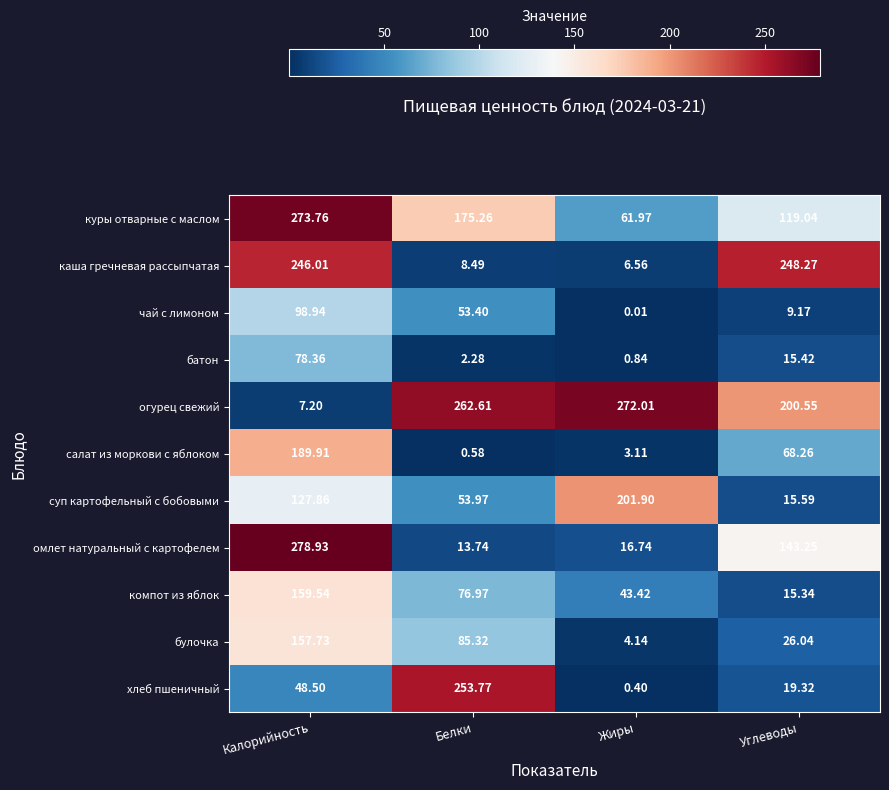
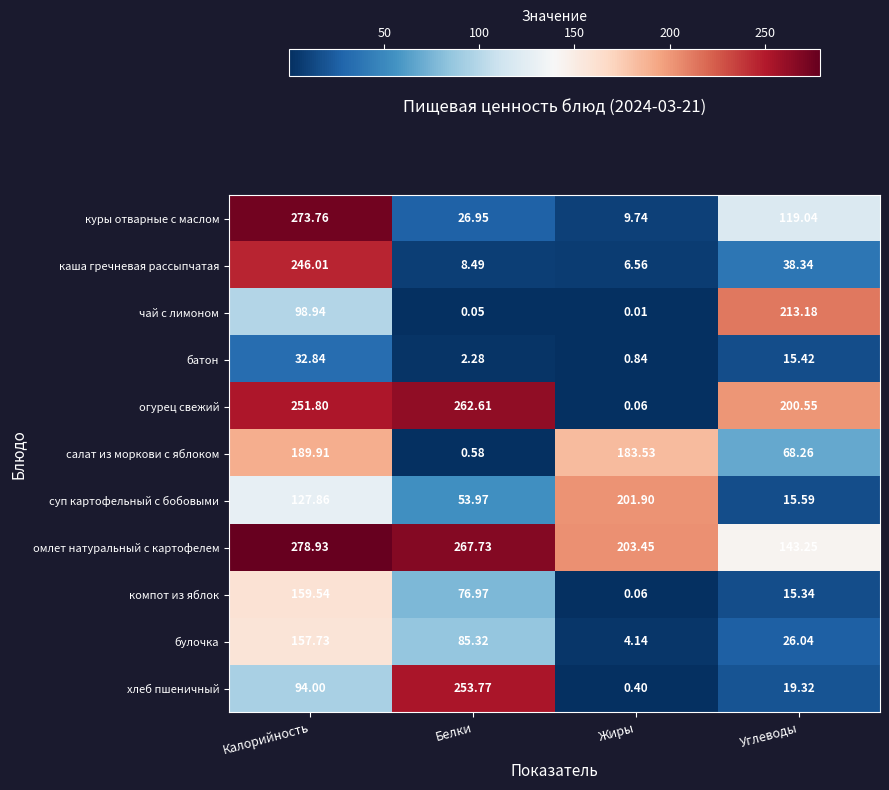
  {
    "куры отварные с маслом": {
      "Калорийность": 273.76,
-     "Белки": 175.26,
-     "Жиры": 61.97
+     "Белки": 26.95,
+     "Жиры": 9.74
    },
    "каша гречневая рассыпчатая": {
      "Калорийность": 246.01,
      "Белки": 8.49,
      "Жиры": 6.56,
-     "Углеводы": 248.27
+     "Углеводы": 38.34
    },
    "чай с лимоном": {
      "Калорийность": 98.94,
-     "Белки": 53.40,
+     "Белки": 0.05,
      "Жиры": 0.01,
-     "Углеводы": 9.17
+     "Углеводы": 213.18
    },
    "батон": {
-     "Калорийность": 78.36,
+     "Калорийность": 32.84,
      "Белки": 2.28,
      "Жиры": 0.84,
      "Углеводы": 15.42
    },
    "огурец свежий": {
-     "Калорийность": 7.20,
+     "Калорийность": 251.80,
      "Белки": 262.61,
-     "Жиры": 272.01,
+     "Жиры": 0.06,
      "Углеводы": 200.55
    },
    "салат из моркови с яблоком": {
      "Калорийность": 189.91,
      "Белки": 0.58,
-     "Жиры": 3.11,
+     "Жиры": 183.53,
      "Углеводы": 68.26
    },
    "суп картофельный с бобовыми": {
      "Белки": 53.97,
      "Жиры": 201.90,
      "Углеводы": 15.59
    },
    "омлет натуральный с картофелем": {
      "Калорийность": 278.93,
-     "Белки": 13.74,
-     "Жиры": 16.74
+     "Белки": 267.73,
+     "Жиры": 203.45
    },
    "компот из яблок": {
      "Белки": 76.97,
-     "Жиры": 43.42,
+     "Жиры": 0.06,
      "Углеводы": 15.34
    },
    "булочка": {
      "Белки": 85.32,
      "Жиры": 4.14,
      "Углеводы": 26.04
    },
    "хлеб пшеничный": {
-     "Калорийность": 48.50,
+     "Калорийность": 94.00,
      "Белки": 253.77,
      "Жиры": 0.40,
      "Углеводы": 19.32
    }
  }
